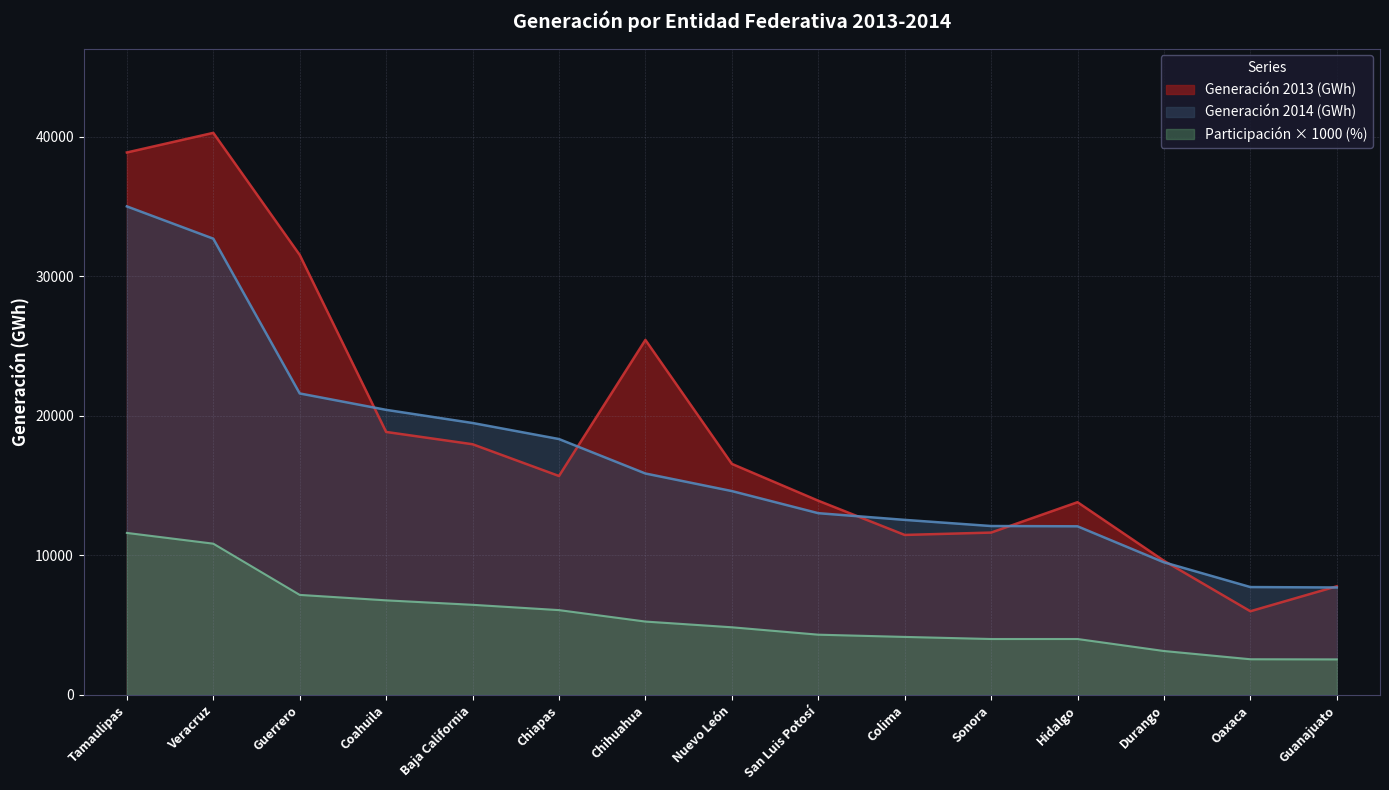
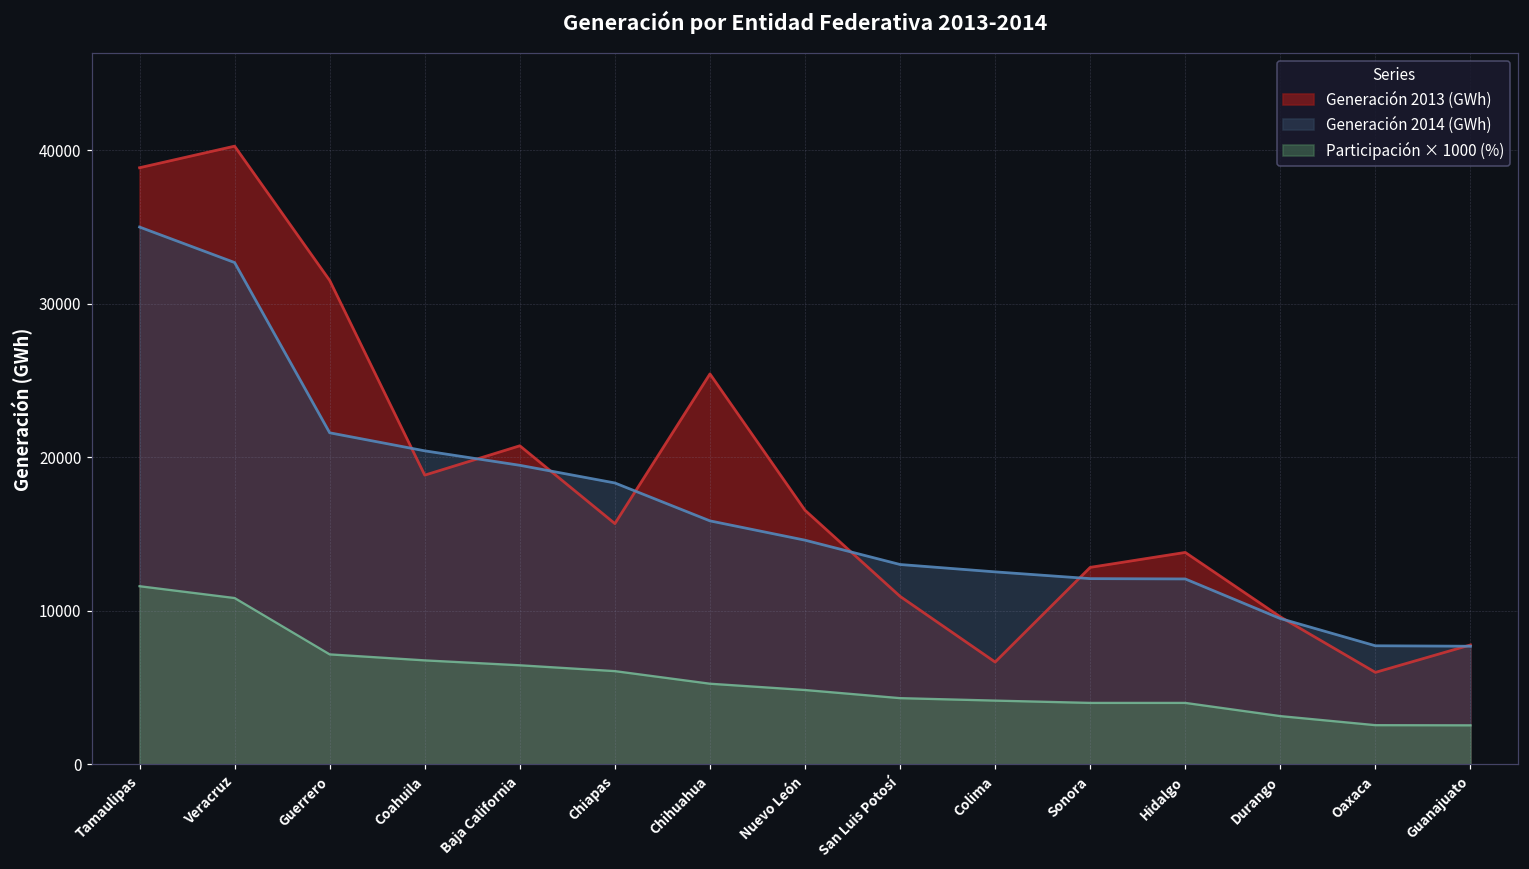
  {
    "Generación 2013 (GWh)": {
      "Tamaulipas": 38900,
      "Veracruz": 40300,
      "Guerrero": 31500,
      "Coahuila": 18800,
-     "Baja California": 18000,
+     "Baja California": 20800,
      "Chiapas": 15700,
      "Chihuahua": 25400,
      "Nuevo León": 16600,
-     "San Luis Potosí": 13900,
-     "Colima": 11500,
-     "Sonora": 11600,
+     "San Luis Potosí": 10900,
+     "Colima": 6700,
+     "Sonora": 12800,
      "Hidalgo": 13800,
      "Oaxaca": 6000
    }
  }
